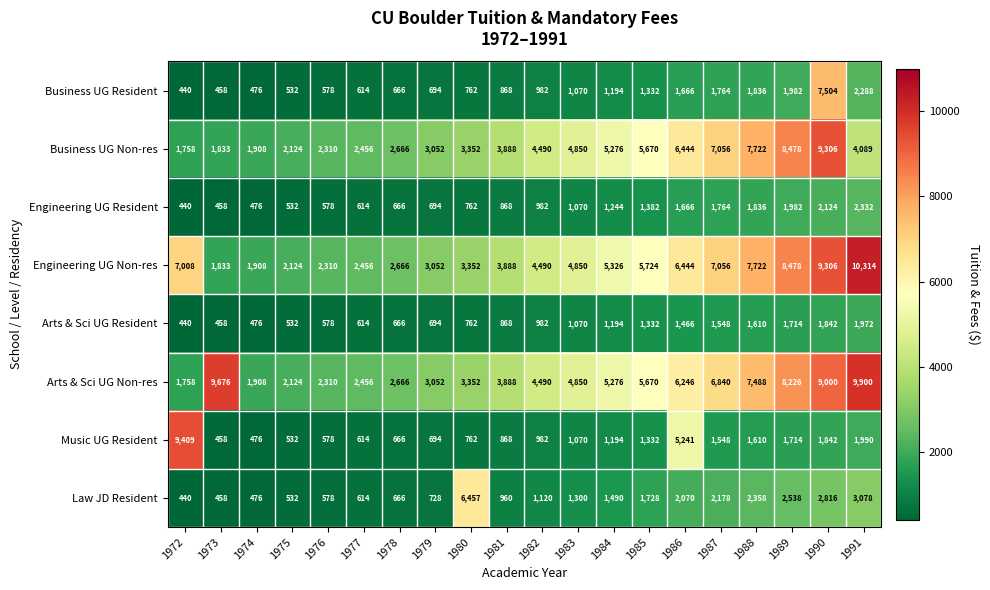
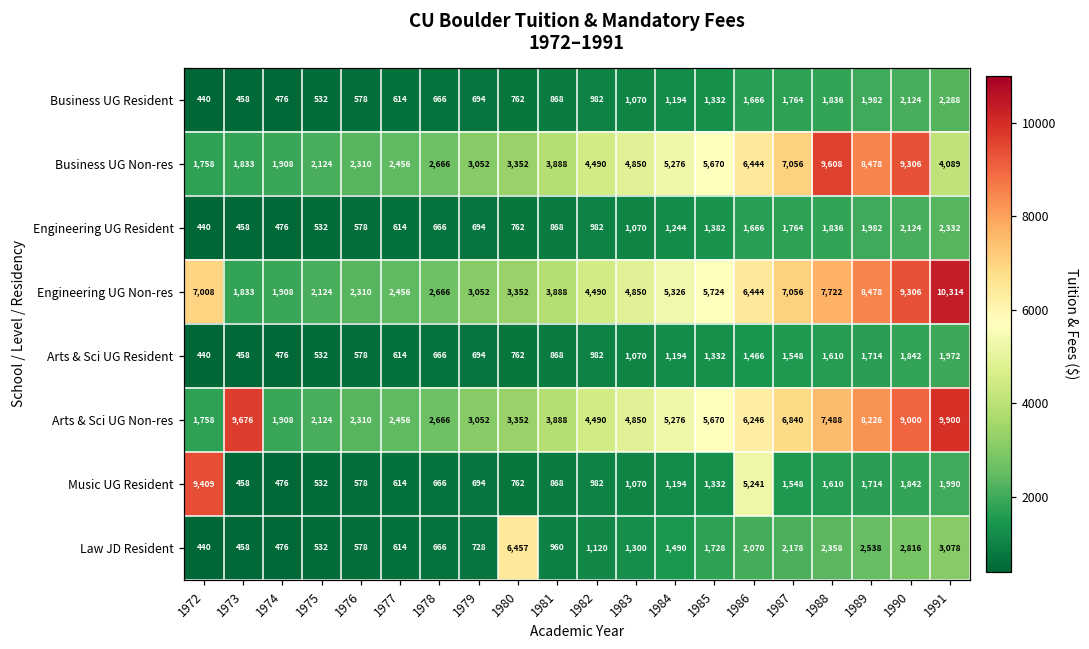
  {
    "Business UG Resident": {
      "1972": "440",
      "1973": "458",
      "1974": "476",
      "1975": "532",
      "1976": "578",
      "1977": "614",
      "1978": "666",
      "1979": "694",
      "1980": "762",
      "1981": "868",
      "1982": "982",
      "1983": "1,070",
      "1984": "1,194",
      "1985": "1,332",
      "1986": "1,666",
      "1987": "1,764",
      "1988": "1,836",
      "1989": "1,982",
-     "1990": "7,504",
+     "1990": "2,124",
      "1991": "2,288"
    },
    "Business UG Non-res": {
      "1972": "1,758",
      "1973": "1,833",
      "1974": "1,908",
      "1975": "2,124",
      "1976": "2,310",
      "1977": "2,456",
      "1978": "2,666",
      "1979": "3,052",
      "1980": "3,352",
      "1981": "3,888",
      "1982": "4,490",
      "1983": "4,850",
      "1984": "5,276",
      "1985": "5,670",
      "1986": "6,444",
      "1987": "7,056",
-     "1988": "7,722",
+     "1988": "9,608",
      "1989": "8,478",
      "1990": "9,306",
      "1991": "4,089"
    },
    "Engineering UG Resident": {
      "1972": "440",
      "1973": "458",
      "1974": "476",
      "1975": "532",
      "1976": "578",
      "1977": "614",
      "1978": "666",
      "1979": "694",
      "1980": "762",
      "1981": "868",
      "1982": "982",
      "1983": "1,070",
      "1984": "1,244",
      "1985": "1,382",
      "1986": "1,666",
      "1987": "1,764",
      "1988": "1,836",
      "1989": "1,982",
      "1990": "2,124",
      "1991": "2,332"
    },
    "Engineering UG Non-res": {
      "1972": "7,008",
      "1973": "1,833",
      "1974": "1,908",
      "1975": "2,124",
      "1976": "2,310",
      "1977": "2,456",
      "1978": "2,666",
      "1979": "3,052",
      "1980": "3,352",
      "1981": "3,888",
      "1982": "4,490",
      "1983": "4,850",
      "1984": "5,326",
      "1985": "5,724",
      "1986": "6,444",
      "1987": "7,056",
      "1988": "7,722",
      "1989": "8,478",
      "1990": "9,306",
      "1991": "10,314"
    },
    "Arts & Sci UG Resident": {
      "1972": "440",
      "1973": "458",
      "1974": "476",
      "1975": "532",
      "1976": "578",
      "1977": "614",
      "1978": "666",
      "1979": "694",
      "1980": "762",
      "1981": "868",
      "1982": "982",
      "1983": "1,070",
      "1984": "1,194",
      "1985": "1,332",
      "1986": "1,466",
      "1987": "1,548",
      "1988": "1,610",
      "1989": "1,714",
      "1990": "1,842",
      "1991": "1,972"
    },
    "Arts & Sci UG Non-res": {
      "1972": "1,758",
      "1973": "9,676",
      "1974": "1,908",
      "1975": "2,124",
      "1976": "2,310",
      "1977": "2,456",
      "1978": "2,666",
      "1979": "3,052",
      "1980": "3,352",
      "1981": "3,888",
      "1982": "4,490",
      "1983": "4,850",
      "1984": "5,276",
      "1985": "5,670",
      "1986": "6,246",
      "1987": "6,840",
      "1988": "7,488",
      "1989": "8,226",
      "1990": "9,000",
      "1991": "9,900"
    },
    "Music UG Resident": {
      "1972": "9,409",
      "1973": "458",
      "1974": "476",
      "1975": "532",
      "1976": "578",
      "1977": "614",
      "1978": "666",
      "1979": "694",
      "1980": "762",
      "1981": "868",
      "1982": "982",
      "1983": "1,070",
      "1984": "1,194",
      "1985": "1,332",
      "1986": "5,241",
      "1987": "1,548",
      "1988": "1,610",
      "1989": "1,714",
      "1990": "1,842",
      "1991": "1,990"
    },
    "Law JD Resident": {
      "1972": "440",
      "1973": "458",
      "1974": "476",
      "1975": "532",
      "1976": "578",
      "1977": "614",
      "1978": "666",
      "1979": "728",
      "1980": "6,457",
      "1981": "960",
      "1982": "1,120",
      "1983": "1,300",
      "1984": "1,490",
      "1985": "1,728",
      "1986": "2,070",
      "1987": "2,178",
      "1988": "2,358",
      "1989": "2,538",
      "1990": "2,816",
      "1991": "3,078"
    }
  }
